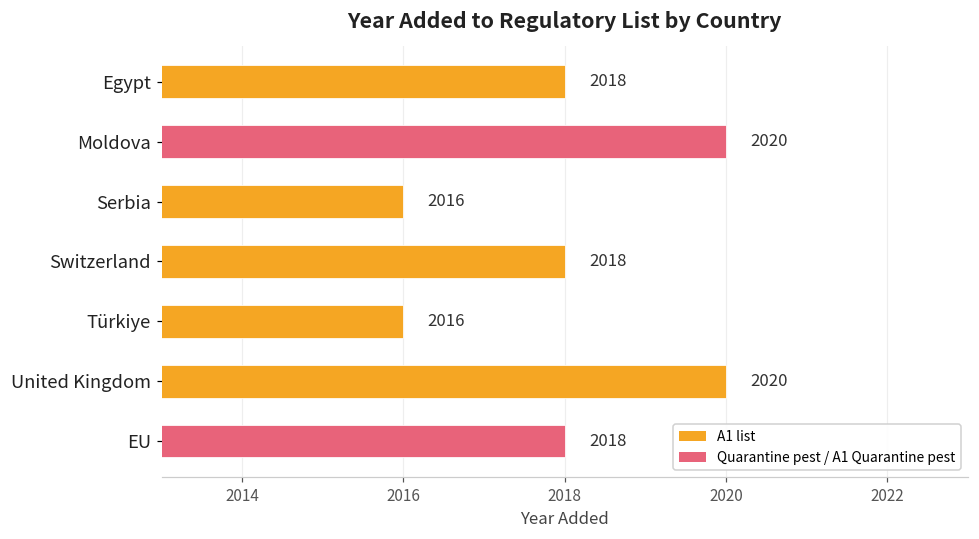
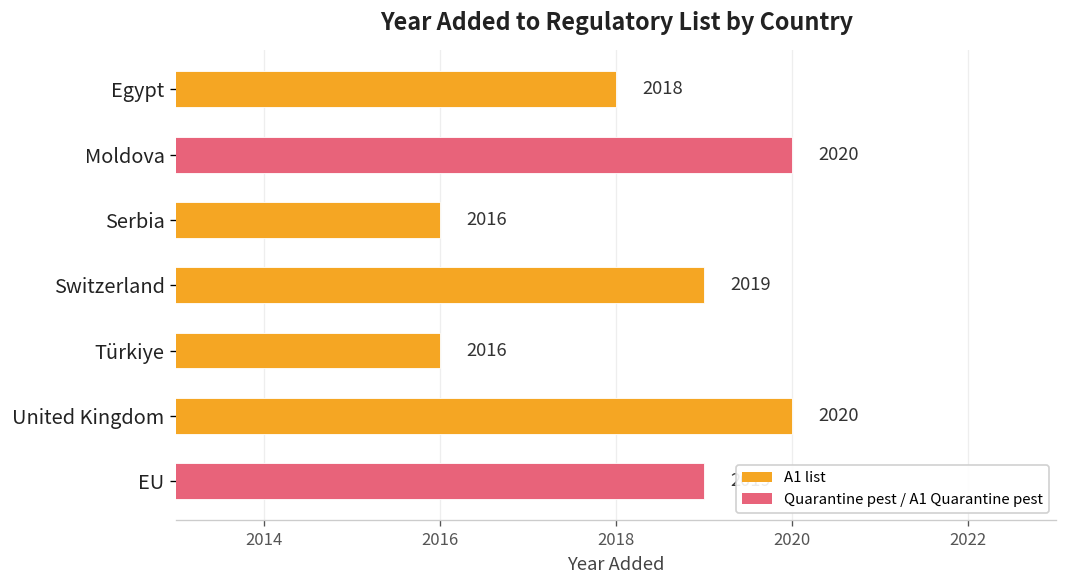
  {
    "Egypt": 2018,
    "Moldova": 2020,
    "Serbia": 2016,
-   "Switzerland": 2018,
+   "Switzerland": 2019,
    "Türkiye": 2016,
    "United Kingdom": 2020,
-   "EU": 2018
+   "EU": 2019
  }
